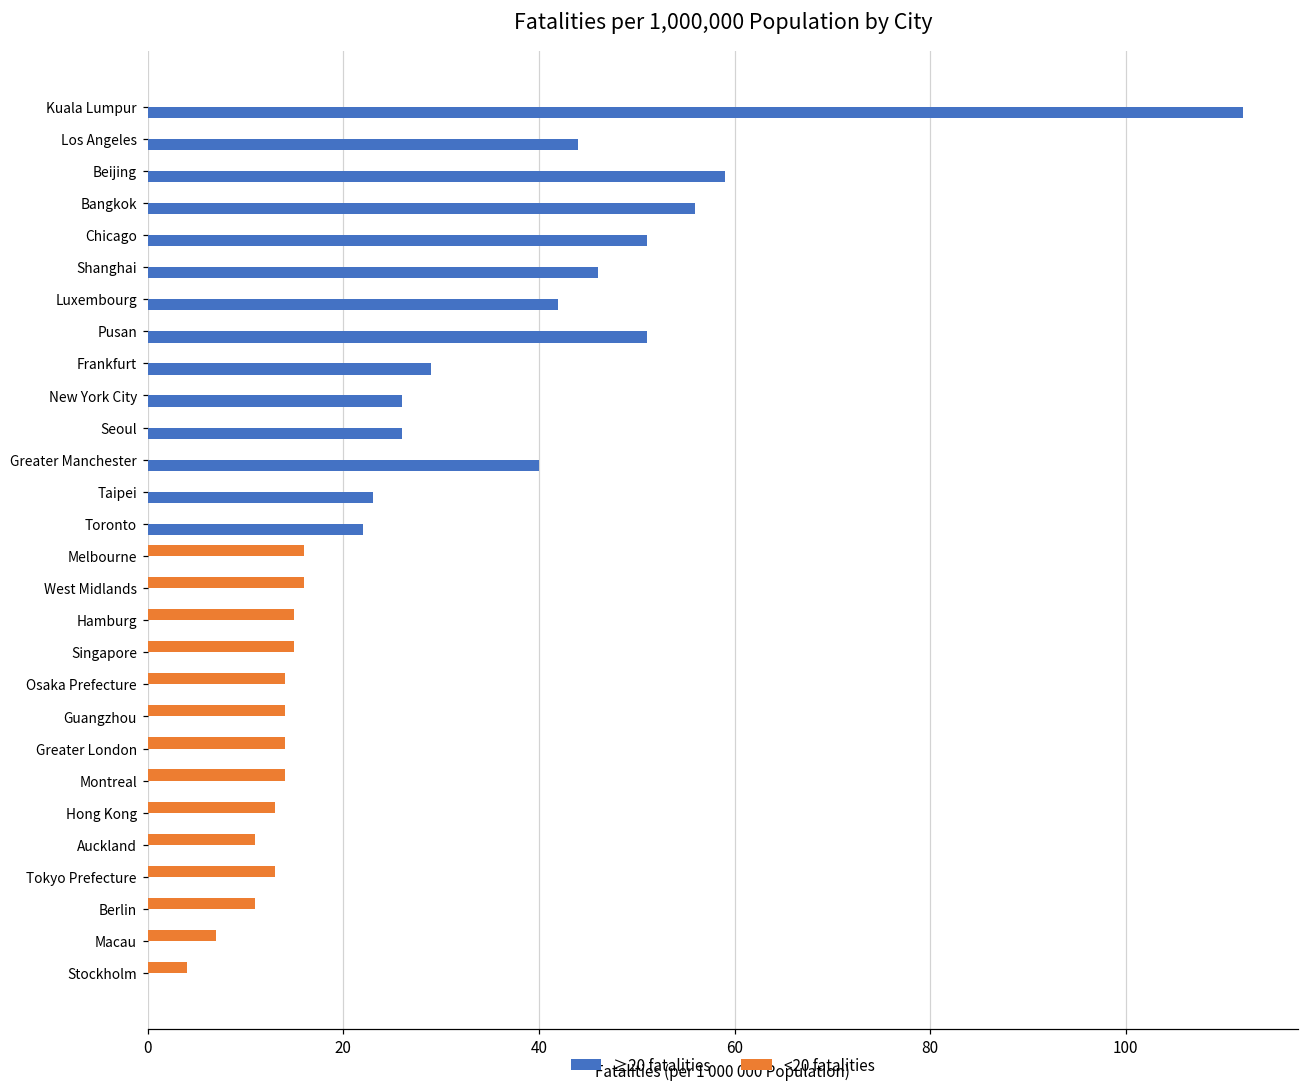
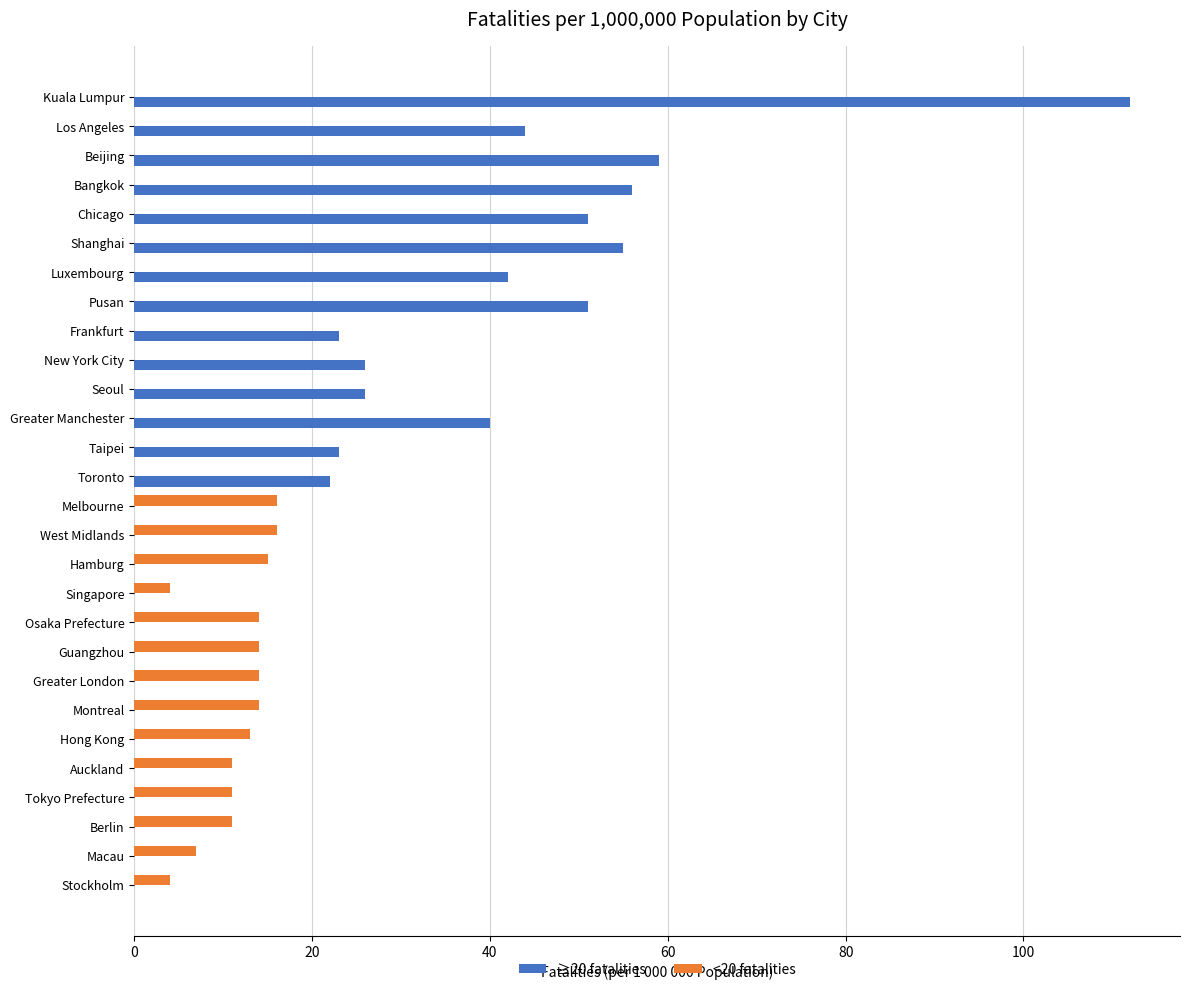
  {
    "≥20 fatalities": {
      "Kuala Lumpur": 112,
      "Los Angeles": 44,
      "Beijing": 59,
      "Bangkok": 56,
      "Chicago": 51,
-     "Shanghai": 46,
+     "Shanghai": 55,
      "Luxembourg": 42,
      "Pusan": 51,
-     "Frankfurt": 29,
+     "Frankfurt": 23,
      "New York City": 26,
      "Seoul": 26,
      "Greater Manchester": 40,
      "Taipei": 23,
      "Toronto": 22,
      "Melbourne": 0,
      "West Midlands": 0,
      "Hamburg": 0,
      "Singapore": 0,
      "Osaka Prefecture": 0,
      "Guangzhou": 0,
      "Greater London": 0,
      "Montreal": 0,
      "Hong Kong": 0,
      "Auckland": 0,
      "Tokyo Prefecture": 0,
      "Berlin": 0,
      "Macau": 0,
      "Stockholm": 0
    },
    "<20 fatalities": {
      "Kuala Lumpur": 0,
      "Los Angeles": 0,
      "Beijing": 0,
      "Bangkok": 0,
      "Chicago": 0,
      "Shanghai": 0,
      "Luxembourg": 0,
      "Pusan": 0,
      "Frankfurt": 0,
      "New York City": 0,
      "Seoul": 0,
      "Greater Manchester": 0,
      "Taipei": 0,
      "Toronto": 0,
      "Melbourne": 16,
      "West Midlands": 16,
      "Hamburg": 15,
-     "Singapore": 15,
+     "Singapore": 4,
      "Osaka Prefecture": 14,
      "Guangzhou": 14,
      "Greater London": 14,
      "Montreal": 14,
      "Hong Kong": 13,
      "Auckland": 11,
-     "Tokyo Prefecture": 13,
+     "Tokyo Prefecture": 11,
      "Berlin": 11,
      "Macau": 7,
      "Stockholm": 4
    }
  }
